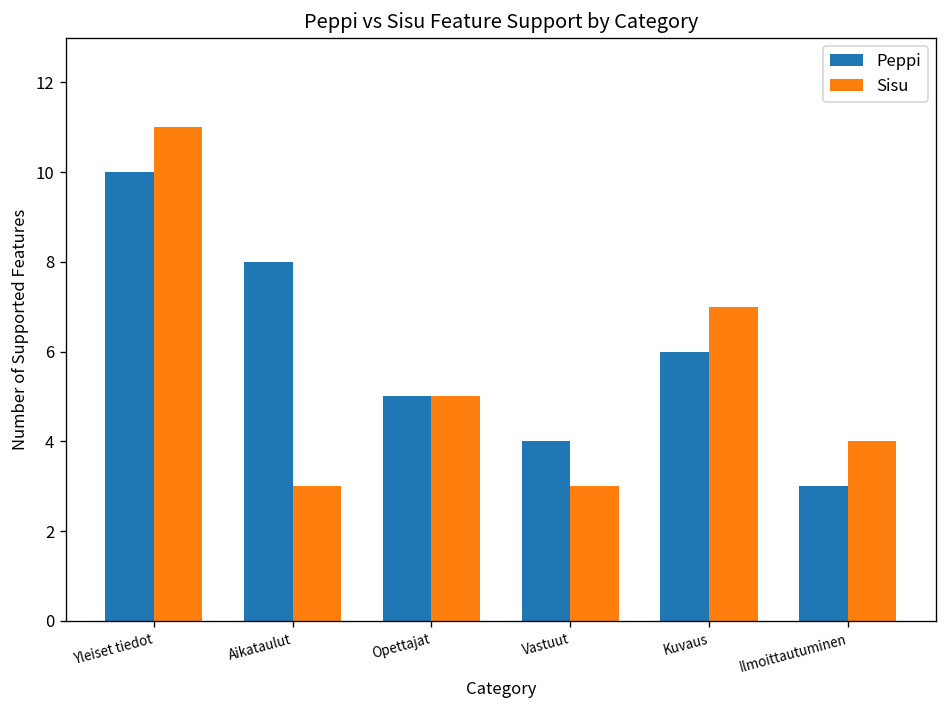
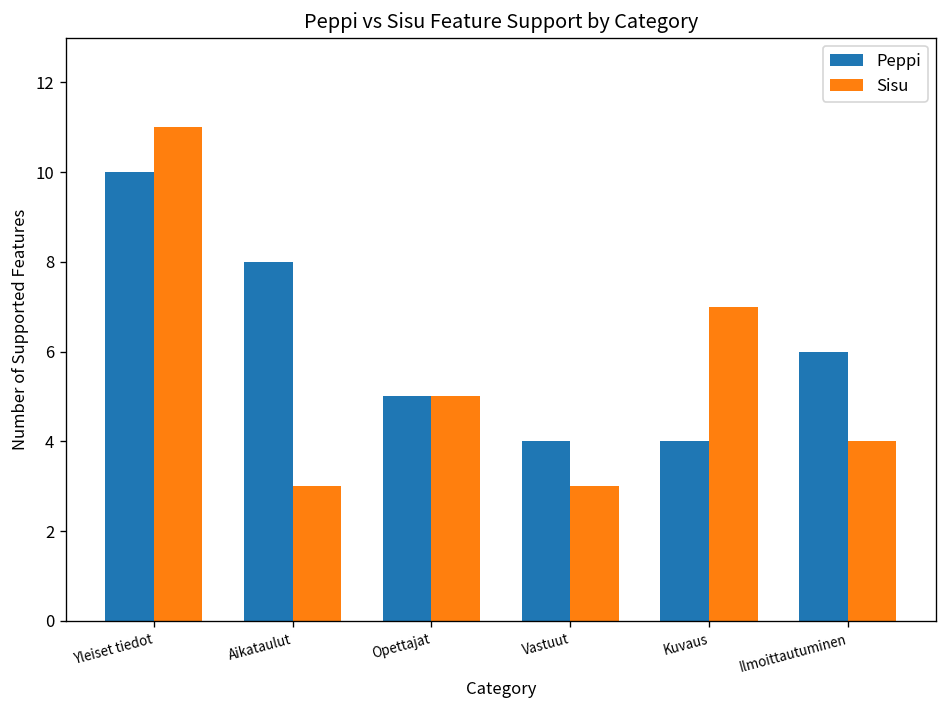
  {
    "Peppi": {
      "Yleiset tiedot": 10,
      "Aikataulut": 8,
      "Opettajat": 5,
      "Vastuut": 4,
-     "Kuvaus": 6,
-     "Ilmoittautuminen": 3
+     "Kuvaus": 4,
+     "Ilmoittautuminen": 6
    },
    "Sisu": {
      "Yleiset tiedot": 11,
      "Aikataulut": 3,
      "Opettajat": 5,
      "Vastuut": 3,
      "Kuvaus": 7,
      "Ilmoittautuminen": 4
    }
  }
